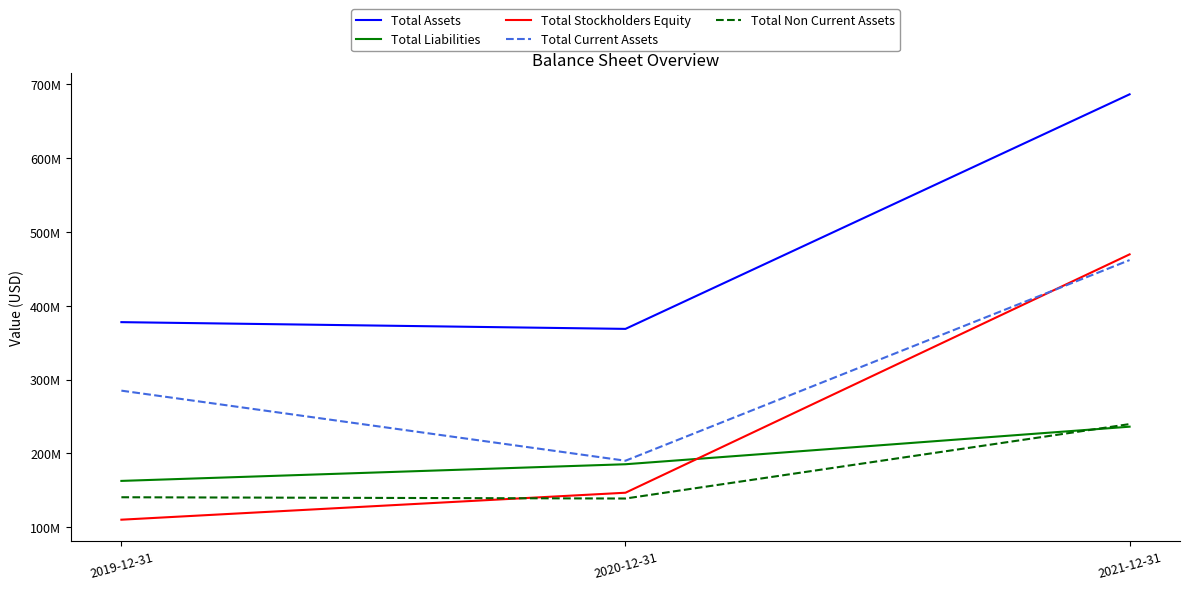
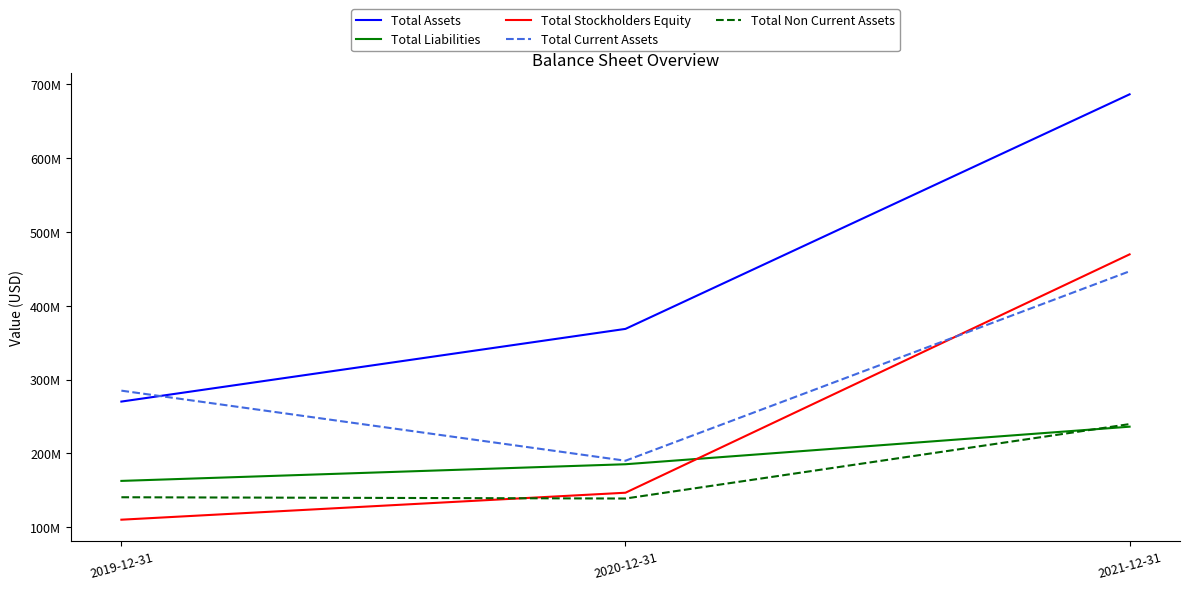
  {
    "Total Assets": {
-     "2019-12-31": 380000000,
+     "2019-12-31": 270000000,
      "2020-12-31": 370000000,
      "2021-12-31": 690000000
    },
    "Total Stockholders Equity": {
      "2019-12-31": 110000000,
      "2020-12-31": 150000000,
      "2021-12-31": 470000000
    },
    "Total Current Assets": {
      "2019-12-31": 290000000,
      "2020-12-31": 190000000,
-     "2021-12-31": 460000000
+     "2021-12-31": 450000000
    }
  }
